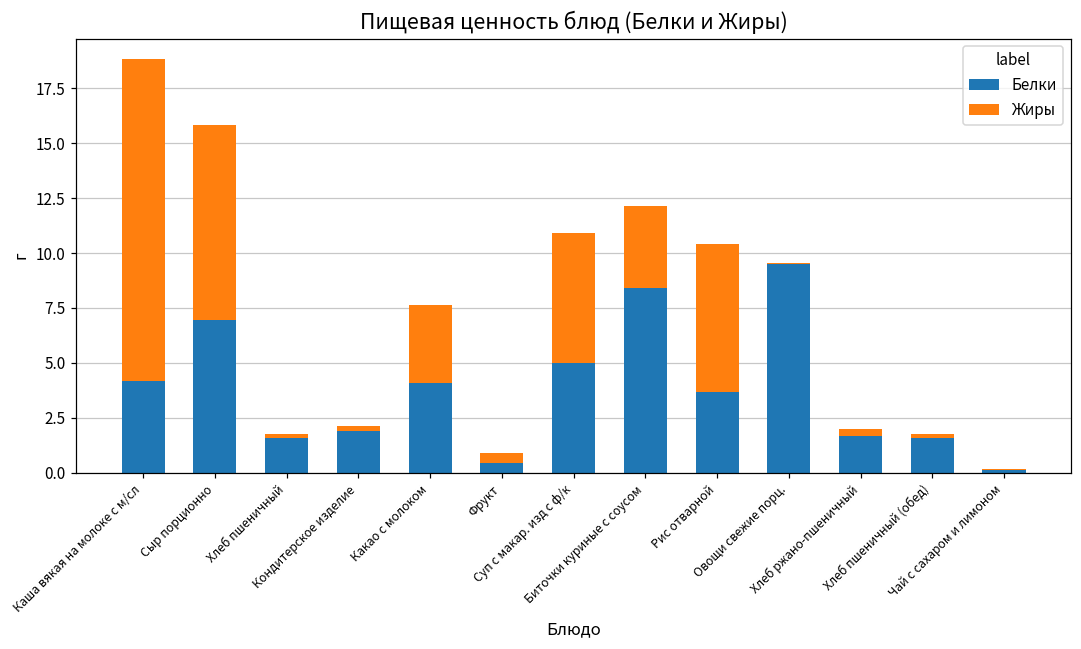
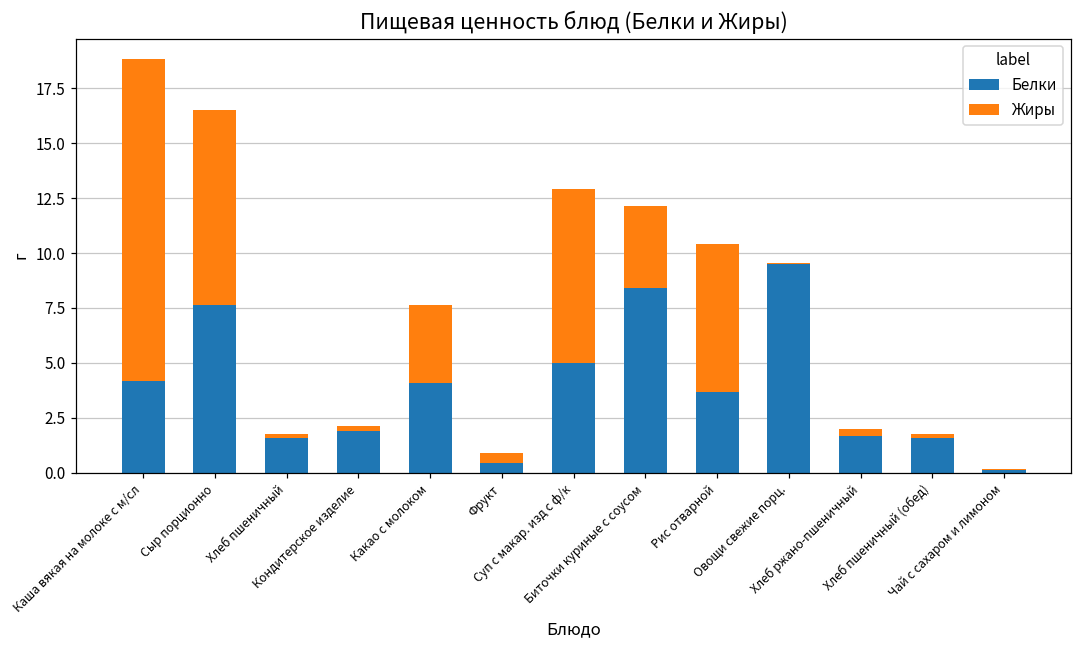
  {
    "Белки": {
      "Каша вякая на молоке с м/сл": 4.2,
-     "Сыр порционно": 7.0,
+     "Сыр порционно": 7.6,
      "Хлеб пшеничный": 1.6,
      "Кондитерское изделие": 1.9,
      "Какао с молоком": 4.1,
      "Фрукт": 0.4,
      "Суп с макар. изд с ф/к": 5.0,
      "Биточки куриные с соусом": 8.4,
      "Рис отварной": 3.7,
      "Овощи свежие порц.": 9.5,
      "Хлеб ржано-пшеничный": 1.7,
      "Хлеб пшеничный (обед)": 1.6,
      "Чай с сахаром и лимоном": 0.1
    },
    "Жиры": {
      "Каша вякая на молоке с м/сл": 14.7,
      "Сыр порционно": 8.9,
      "Хлеб пшеничный": 0.2,
      "Кондитерское изделие": 0.2,
      "Какао с молоком": 3.5,
      "Фрукт": 0.4,
-     "Суп с макар. изд с ф/к": 5.9,
+     "Суп с макар. изд с ф/к": 7.9,
      "Биточки куриные с соусом": 3.7,
      "Рис отварной": 6.7,
      "Хлеб ржано-пшеничный": 0.3,
      "Хлеб пшеничный (обед)": 0.2
    }
  }
